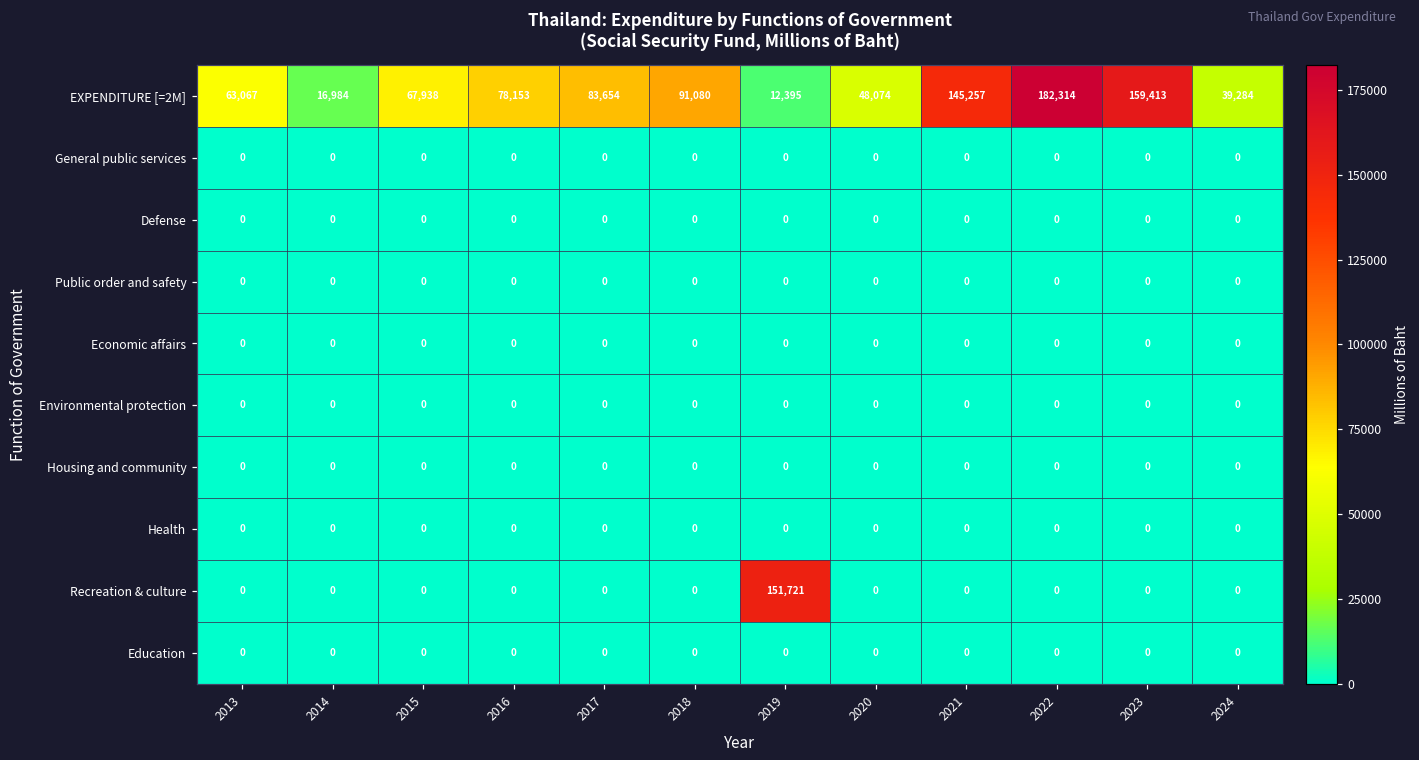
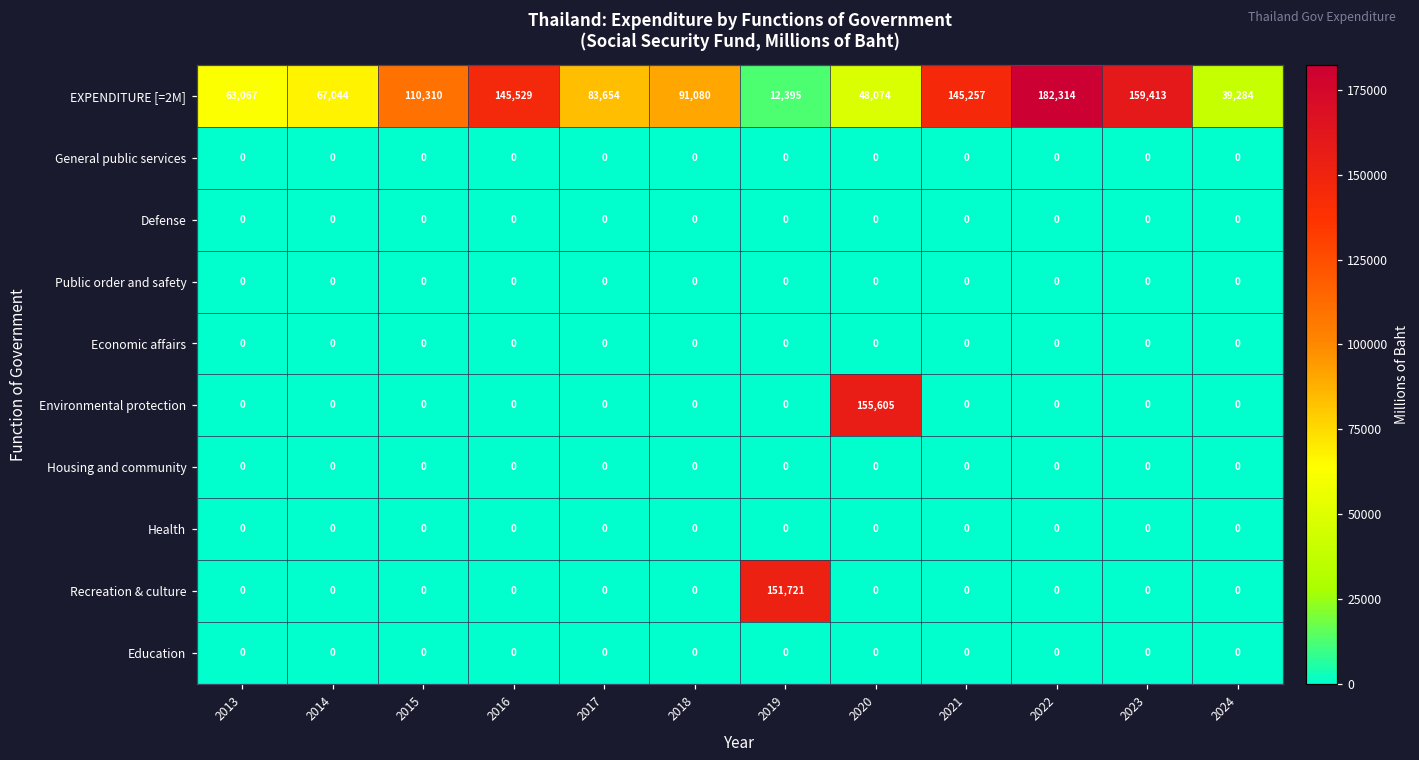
  {
    "EXPENDITURE [=2M]": {
      "2013": "63,067",
-     "2014": "16,984",
-     "2015": "67,938",
-     "2016": "78,153",
+     "2014": "67,044",
+     "2015": "110,310",
+     "2016": "145,529",
      "2017": "83,654",
      "2018": "91,080",
      "2019": "12,395",
      "2020": "48,074",
      "2021": "145,257",
      "2022": "182,314",
      "2023": "159,413",
      "2024": "39,284"
    },
    "General public services": {
      "2013": "0",
      "2014": "0",
      "2015": "0",
      "2016": "0",
      "2017": "0",
      "2018": "0",
      "2019": "0",
      "2020": "0",
      "2021": "0",
      "2022": "0",
      "2023": "0",
      "2024": "0"
    },
    "Defense": {
      "2013": "0",
      "2014": "0",
      "2015": "0",
      "2016": "0",
      "2017": "0",
      "2018": "0",
      "2019": "0",
      "2020": "0",
      "2021": "0",
      "2022": "0",
      "2023": "0",
      "2024": "0"
    },
    "Public order and safety": {
      "2013": "0",
      "2014": "0",
      "2015": "0",
      "2016": "0",
      "2017": "0",
      "2018": "0",
      "2019": "0",
      "2020": "0",
      "2021": "0",
      "2022": "0",
      "2023": "0",
      "2024": "0"
    },
    "Economic affairs": {
      "2013": "0",
      "2014": "0",
      "2015": "0",
      "2016": "0",
      "2017": "0",
      "2018": "0",
      "2019": "0",
      "2020": "0",
      "2021": "0",
      "2022": "0",
      "2023": "0",
      "2024": "0"
    },
    "Environmental protection": {
      "2013": "0",
      "2014": "0",
      "2015": "0",
      "2016": "0",
      "2017": "0",
      "2018": "0",
      "2019": "0",
-     "2020": "0",
+     "2020": "155,605",
      "2021": "0",
      "2022": "0",
      "2023": "0",
      "2024": "0"
    },
    "Housing and community": {
      "2013": "0",
      "2014": "0",
      "2015": "0",
      "2016": "0",
      "2017": "0",
      "2018": "0",
      "2019": "0",
      "2020": "0",
      "2021": "0",
      "2022": "0",
      "2023": "0",
      "2024": "0"
    },
    "Health": {
      "2013": "0",
      "2014": "0",
      "2015": "0",
      "2016": "0",
      "2017": "0",
      "2018": "0",
      "2019": "0",
      "2020": "0",
      "2021": "0",
      "2022": "0",
      "2023": "0",
      "2024": "0"
    },
    "Recreation & culture": {
      "2013": "0",
      "2014": "0",
      "2015": "0",
      "2016": "0",
      "2017": "0",
      "2018": "0",
      "2019": "151,721",
      "2020": "0",
      "2021": "0",
      "2022": "0",
      "2023": "0",
      "2024": "0"
    },
    "Education": {
      "2013": "0",
      "2014": "0",
      "2015": "0",
      "2016": "0",
      "2017": "0",
      "2018": "0",
      "2019": "0",
      "2020": "0",
      "2021": "0",
      "2022": "0",
      "2023": "0",
      "2024": "0"
    }
  }
